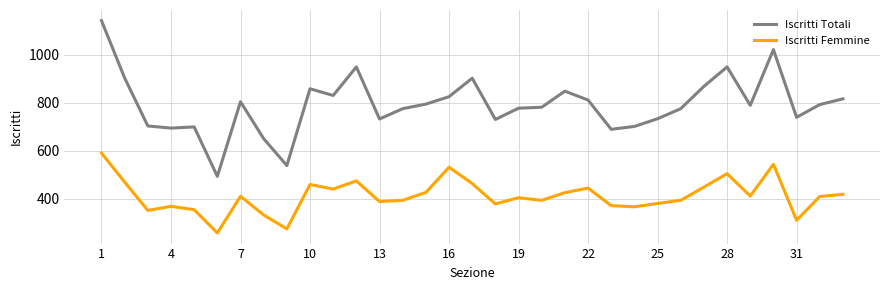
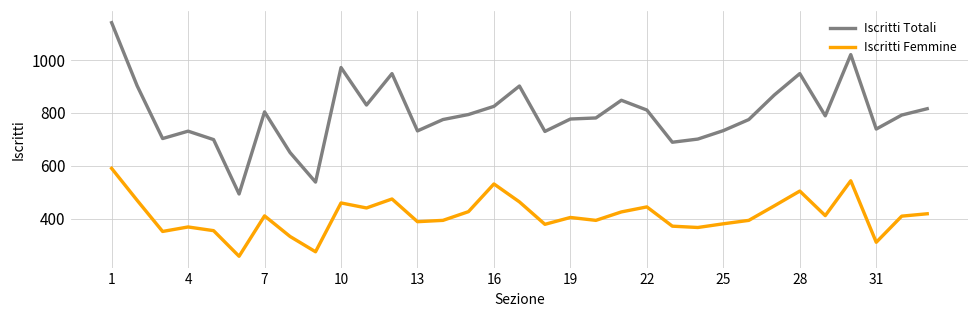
  {
    "Iscritti Totali": {
      "1": 1140,
-     "4": 690,
+     "4": 730,
      "7": 800,
-     "10": 860,
+     "10": 970,
      "13": 730,
      "16": 830,
      "19": 780,
      "22": 810,
      "25": 730,
      "28": 950,
      "31": 740
    },
    "Iscritti Femmine": {
      "1": 590,
      "4": 370,
      "7": 410,
      "10": 460,
      "13": 390,
      "16": 530,
      "19": 400,
      "22": 440,
      "25": 380,
      "28": 500,
      "31": 310
    }
  }
